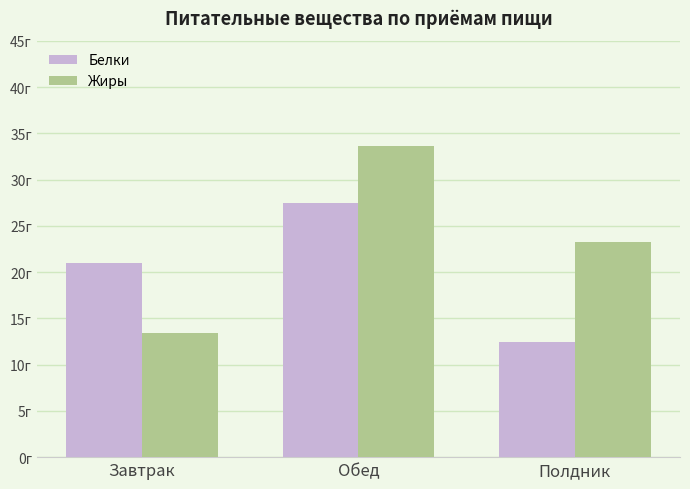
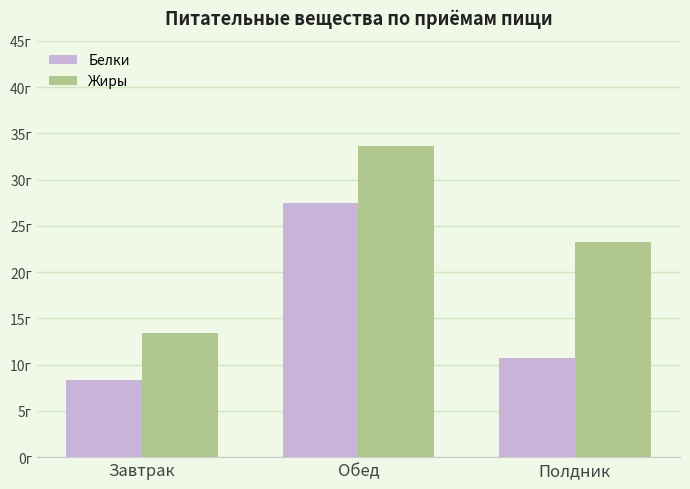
  {
    "Белки": {
-     "Завтрак": "21г",
+     "Завтрак": "8г",
      "Обед": "28г",
-     "Полдник": "12г"
+     "Полдник": "11г"
    },
    "Жиры": {
      "Завтрак": "13г",
      "Обед": "34г",
      "Полдник": "23г"
    }
  }
